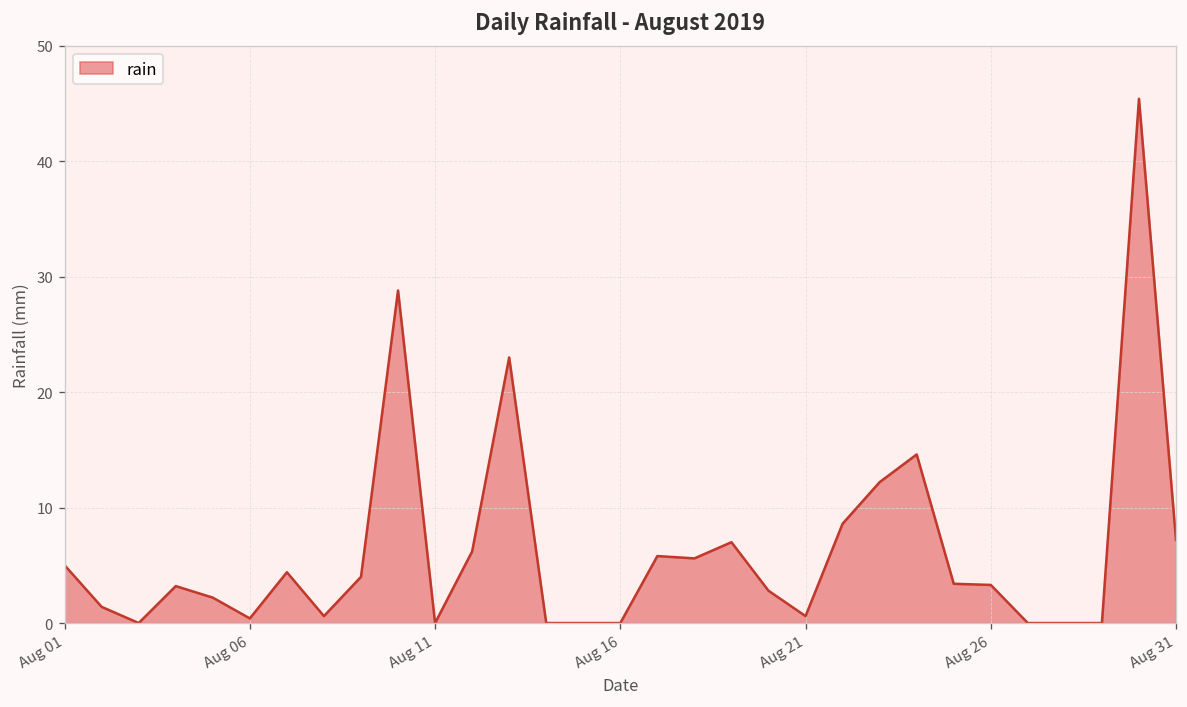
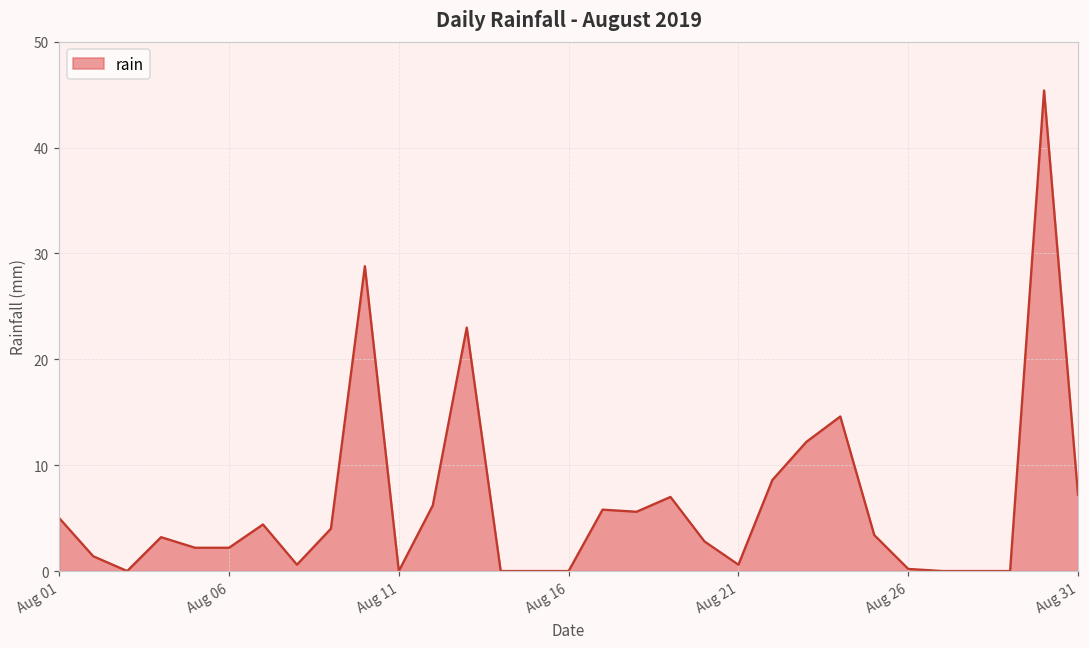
  {
    "Aug 01": 5,
-   "Aug 06": 0,
+   "Aug 06": 2,
    "Aug 11": 0,
    "Aug 16": 0,
    "Aug 21": 1,
-   "Aug 26": 3,
+   "Aug 26": 0,
    "Aug 31": 7
  }
